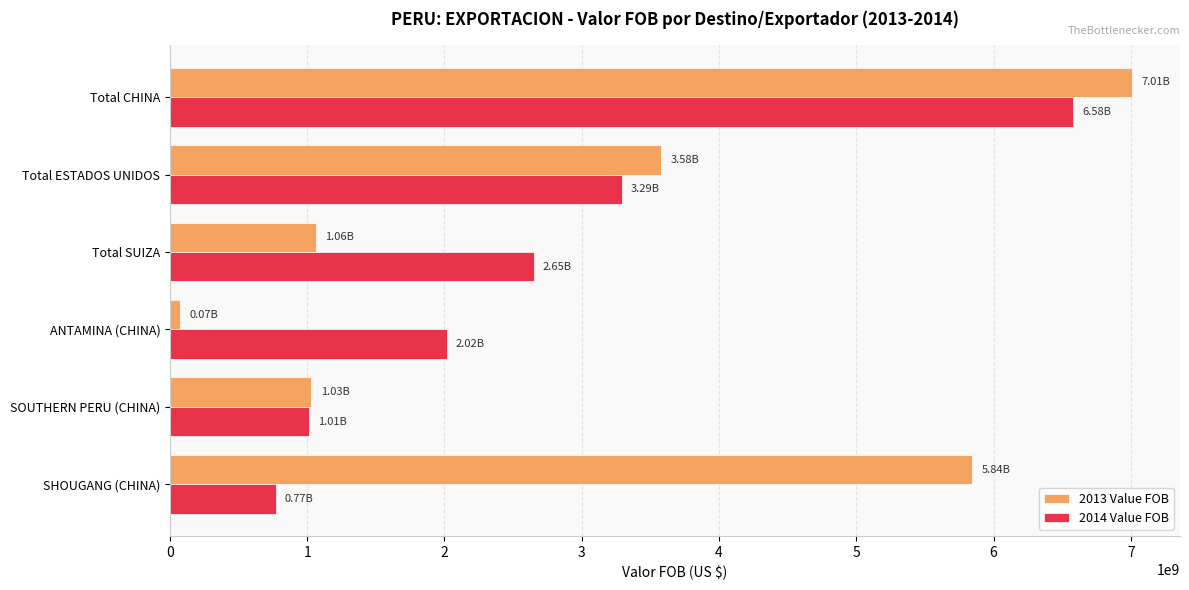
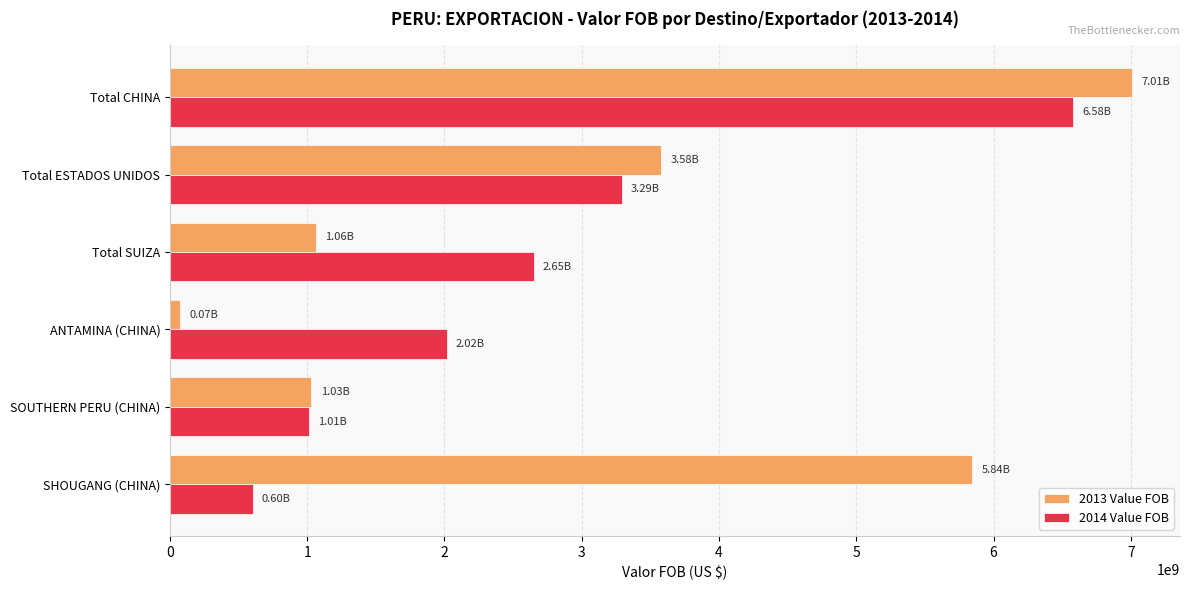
  {
    "2013 Value FOB": {
      "Total CHINA": "7.01B",
      "Total ESTADOS UNIDOS": "3.58B",
      "Total SUIZA": "1.06B",
      "ANTAMINA (CHINA)": "0.07B",
      "SOUTHERN PERU (CHINA)": "1.03B",
      "SHOUGANG (CHINA)": "5.84B"
    },
    "2014 Value FOB": {
      "Total CHINA": "6.58B",
      "Total ESTADOS UNIDOS": "3.29B",
      "Total SUIZA": "2.65B",
      "ANTAMINA (CHINA)": "2.02B",
      "SOUTHERN PERU (CHINA)": "1.01B",
-     "SHOUGANG (CHINA)": "0.77B"
+     "SHOUGANG (CHINA)": "0.60B"
    }
  }
